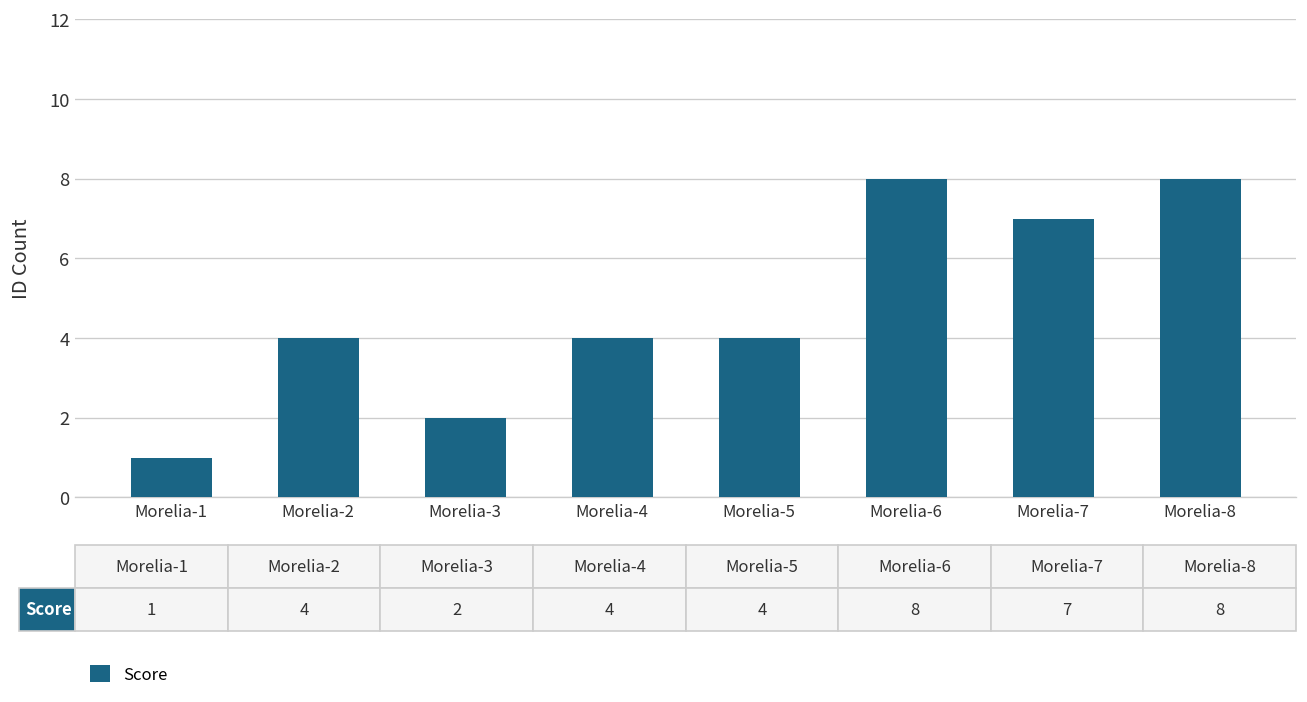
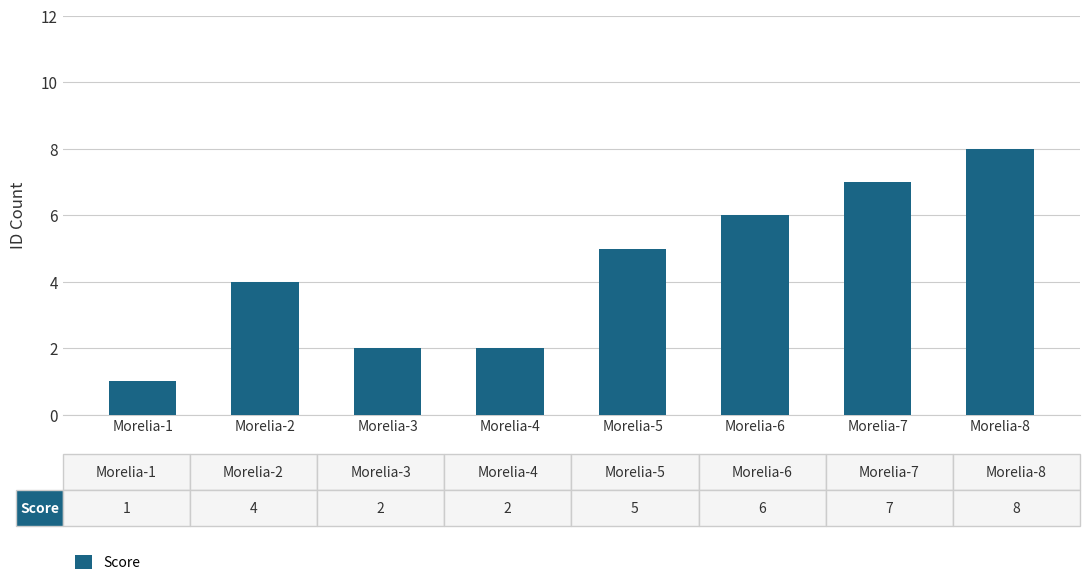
  {
-   "Morelia-4": 4,
-   "Morelia-5": 4,
-   "Morelia-6": 8
+   "Morelia-4": 2,
+   "Morelia-5": 5,
+   "Morelia-6": 6
  }
